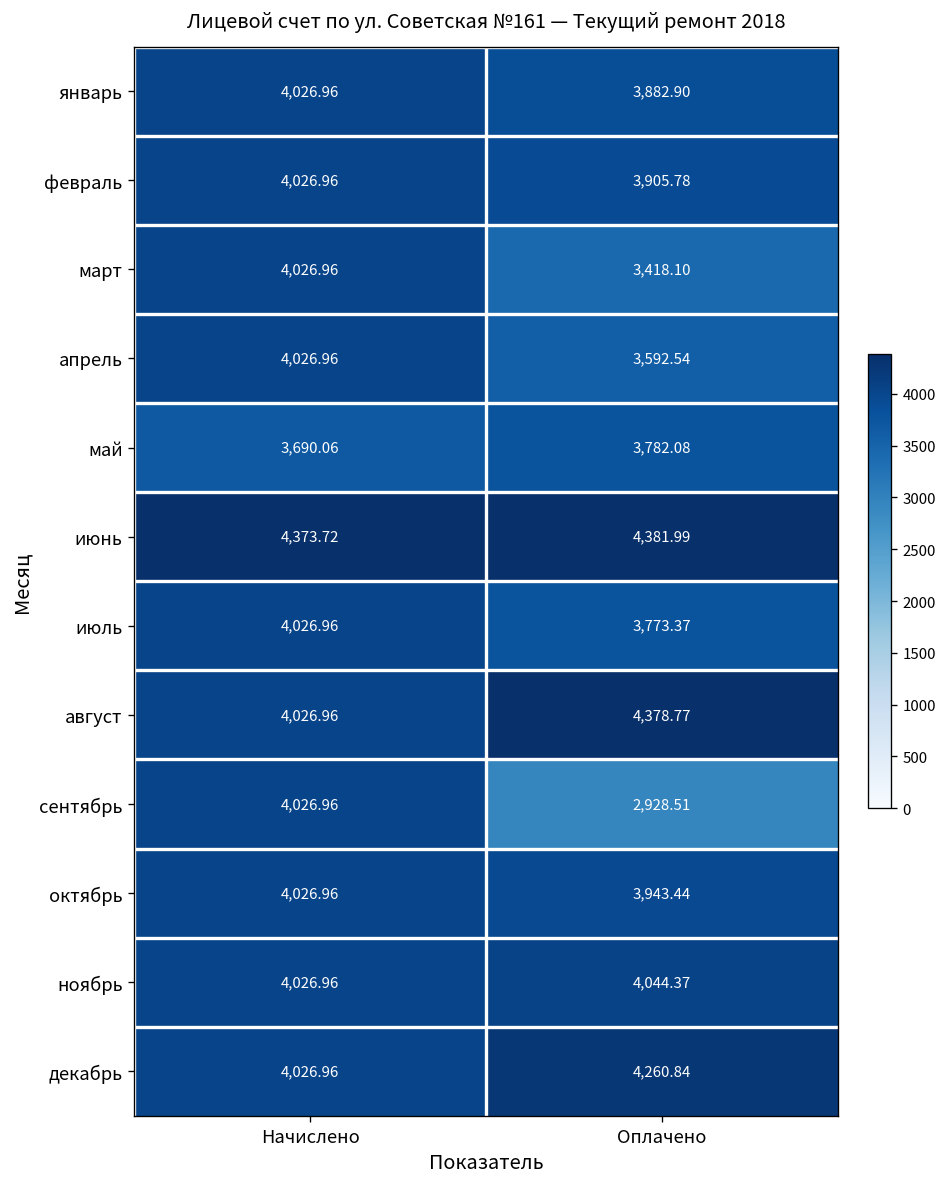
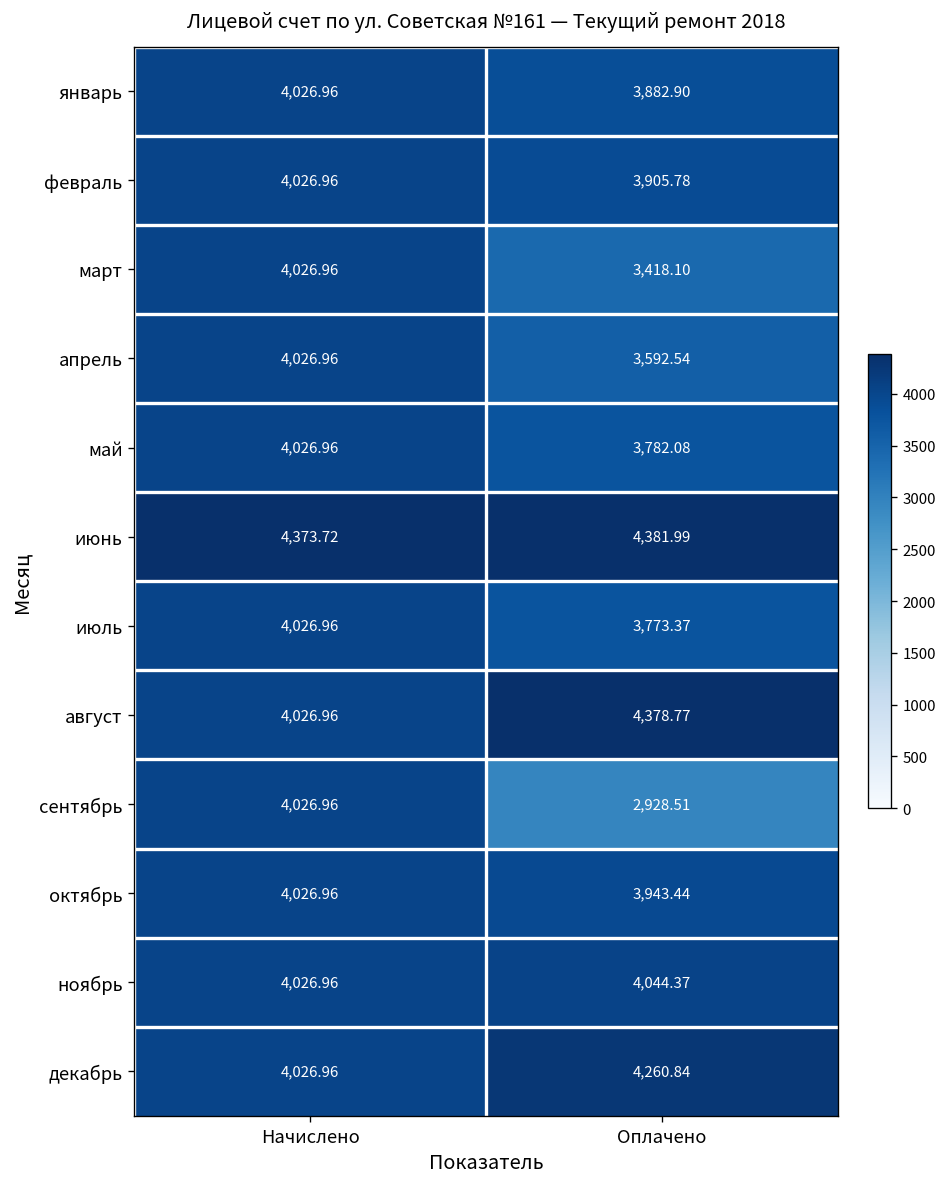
  {
    "январь": {
      "Начислено": "4,026.96",
      "Оплачено": "3,882.90"
    },
    "февраль": {
      "Начислено": "4,026.96",
      "Оплачено": "3,905.78"
    },
    "март": {
      "Начислено": "4,026.96",
      "Оплачено": "3,418.10"
    },
    "апрель": {
      "Начислено": "4,026.96",
      "Оплачено": "3,592.54"
    },
    "май": {
-     "Начислено": "3,690.06",
+     "Начислено": "4,026.96",
      "Оплачено": "3,782.08"
    },
    "июнь": {
      "Начислено": "4,373.72",
      "Оплачено": "4,381.99"
    },
    "июль": {
      "Начислено": "4,026.96",
      "Оплачено": "3,773.37"
    },
    "август": {
      "Начислено": "4,026.96",
      "Оплачено": "4,378.77"
    },
    "сентябрь": {
      "Начислено": "4,026.96",
      "Оплачено": "2,928.51"
    },
    "октябрь": {
      "Начислено": "4,026.96",
      "Оплачено": "3,943.44"
    },
    "ноябрь": {
      "Начислено": "4,026.96",
      "Оплачено": "4,044.37"
    },
    "декабрь": {
      "Начислено": "4,026.96",
      "Оплачено": "4,260.84"
    }
  }
